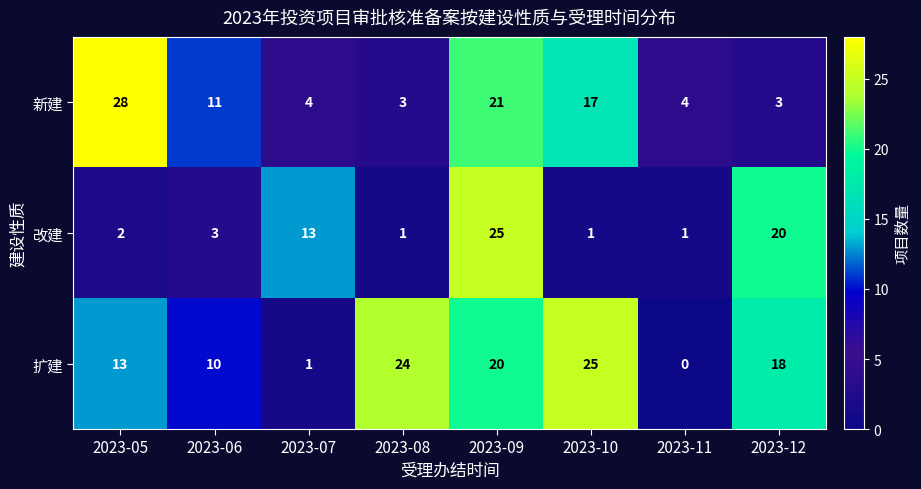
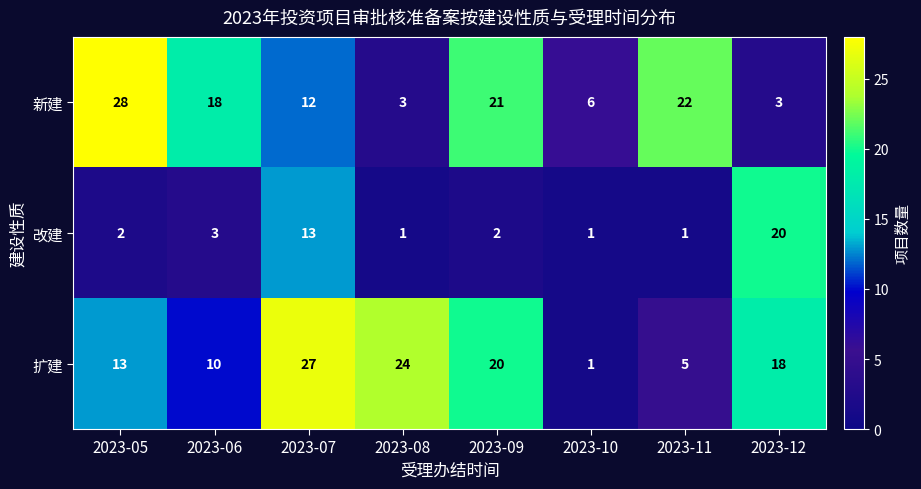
  {
    "新建": {
      "2023-05": 28,
-     "2023-06": 11,
-     "2023-07": 4,
+     "2023-06": 18,
+     "2023-07": 12,
      "2023-08": 3,
      "2023-09": 21,
-     "2023-10": 17,
-     "2023-11": 4,
+     "2023-10": 6,
+     "2023-11": 22,
      "2023-12": 3
    },
    "改建": {
      "2023-05": 2,
      "2023-06": 3,
      "2023-07": 13,
      "2023-08": 1,
-     "2023-09": 25,
+     "2023-09": 2,
      "2023-10": 1,
      "2023-11": 1,
      "2023-12": 20
    },
    "扩建": {
      "2023-05": 13,
      "2023-06": 10,
-     "2023-07": 1,
+     "2023-07": 27,
      "2023-08": 24,
      "2023-09": 20,
-     "2023-10": 25,
-     "2023-11": 0,
+     "2023-10": 1,
+     "2023-11": 5,
      "2023-12": 18
    }
  }
